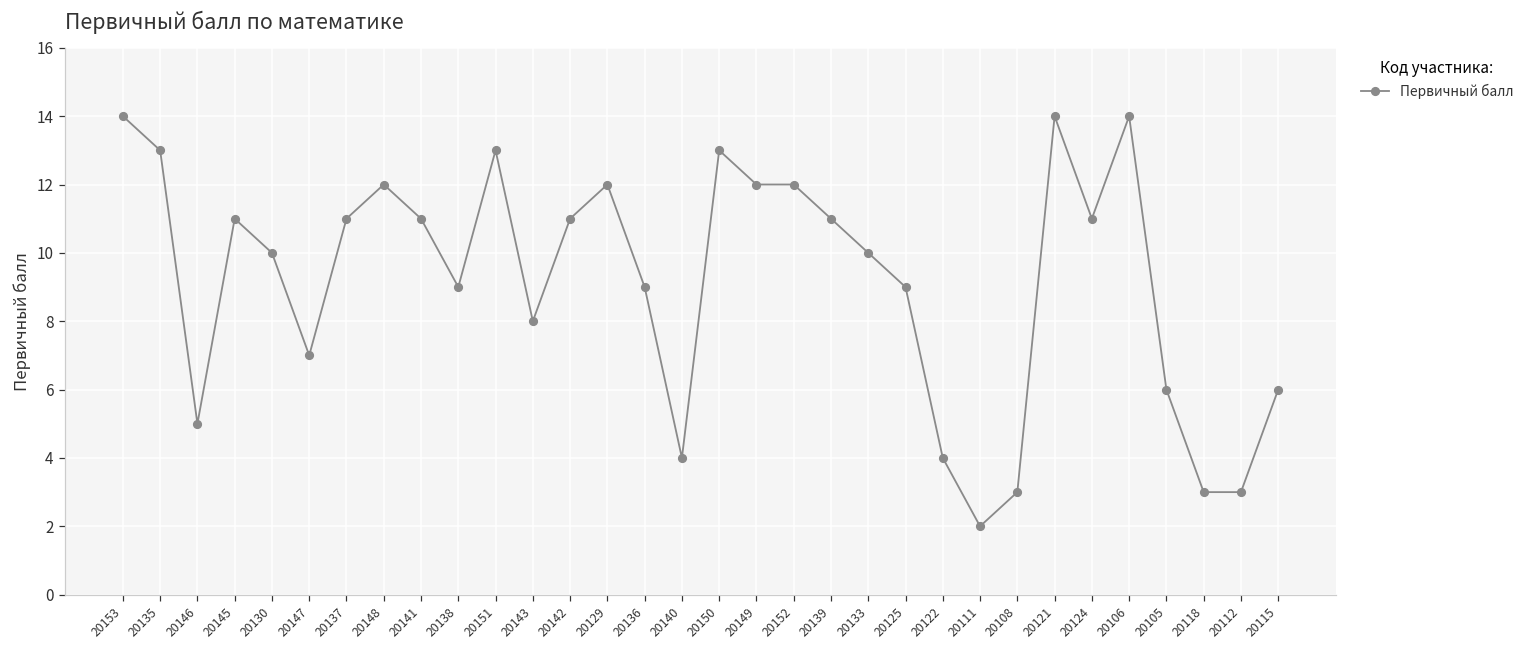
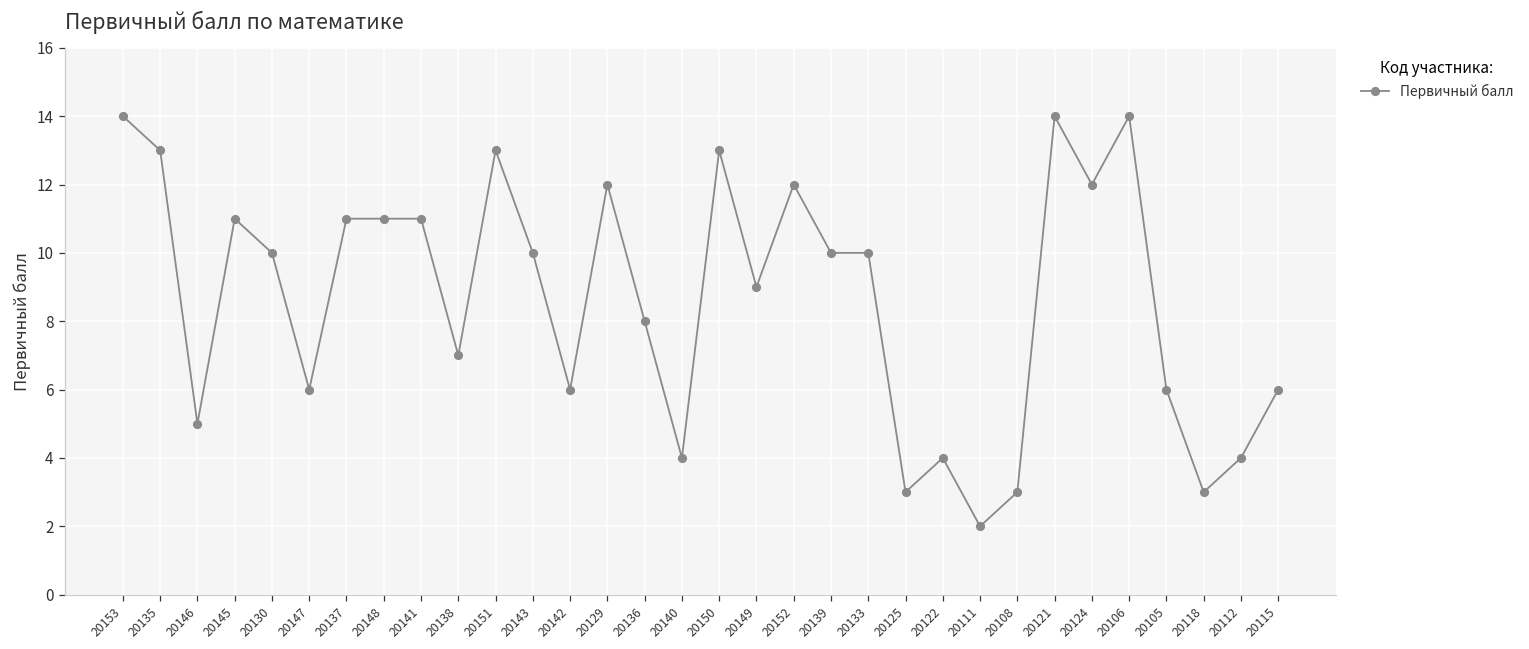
  {
    "20153": 14,
    "20135": 13,
    "20146": 5,
    "20145": 11,
    "20130": 10,
-   "20147": 7,
+   "20147": 6,
    "20137": 11,
-   "20148": 12,
+   "20148": 11,
    "20141": 11,
-   "20138": 9,
+   "20138": 7,
    "20151": 13,
-   "20143": 8,
-   "20142": 11,
+   "20143": 10,
+   "20142": 6,
    "20129": 12,
-   "20136": 9,
+   "20136": 8,
    "20140": 4,
    "20150": 13,
-   "20149": 12,
+   "20149": 9,
    "20152": 12,
-   "20139": 11,
+   "20139": 10,
    "20133": 10,
-   "20125": 9,
+   "20125": 3,
    "20122": 4,
    "20111": 2,
    "20108": 3,
    "20121": 14,
-   "20124": 11,
+   "20124": 12,
    "20106": 14,
    "20105": 6,
    "20118": 3,
-   "20112": 3,
+   "20112": 4,
    "20115": 6
  }
